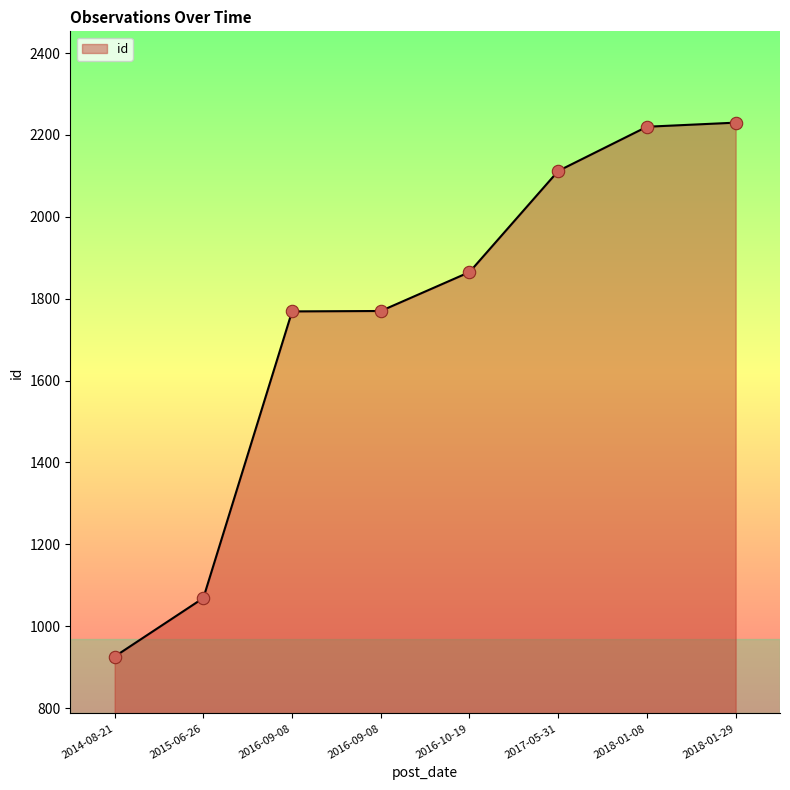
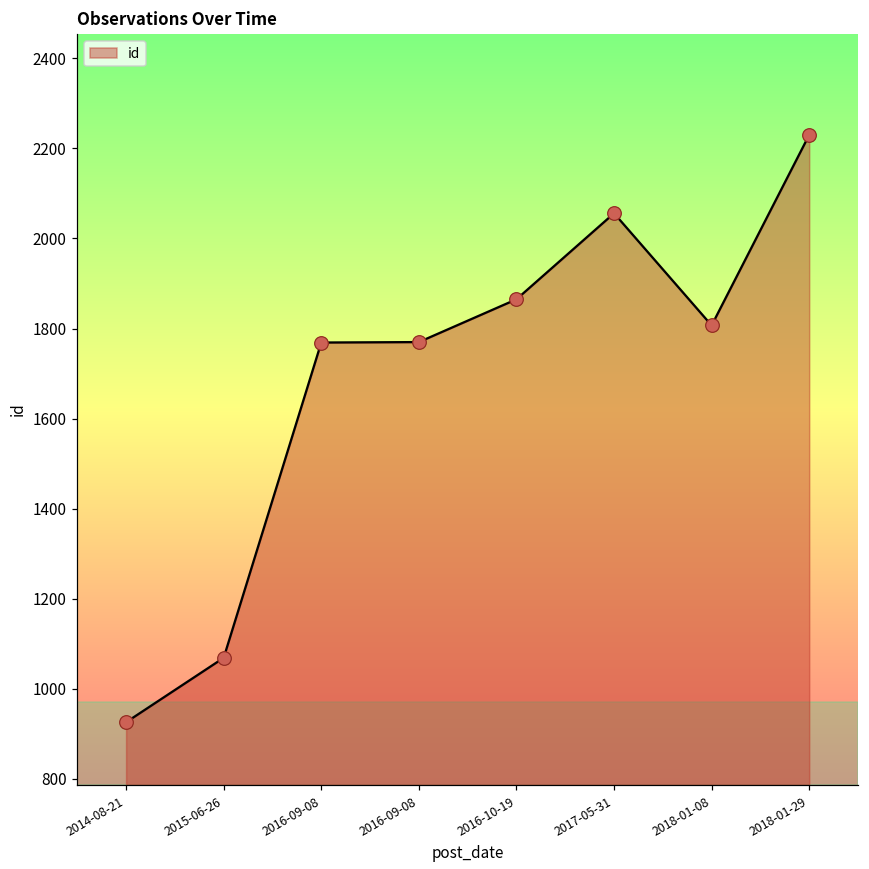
  {
    "2014-08-21": 930,
    "2015-06-26": 1070,
    "2016-10-19": 1870,
-   "2017-05-31": 2110,
-   "2018-01-08": 2220,
+   "2017-05-31": 2060,
+   "2018-01-08": 1810,
    "2018-01-29": 2230
  }
